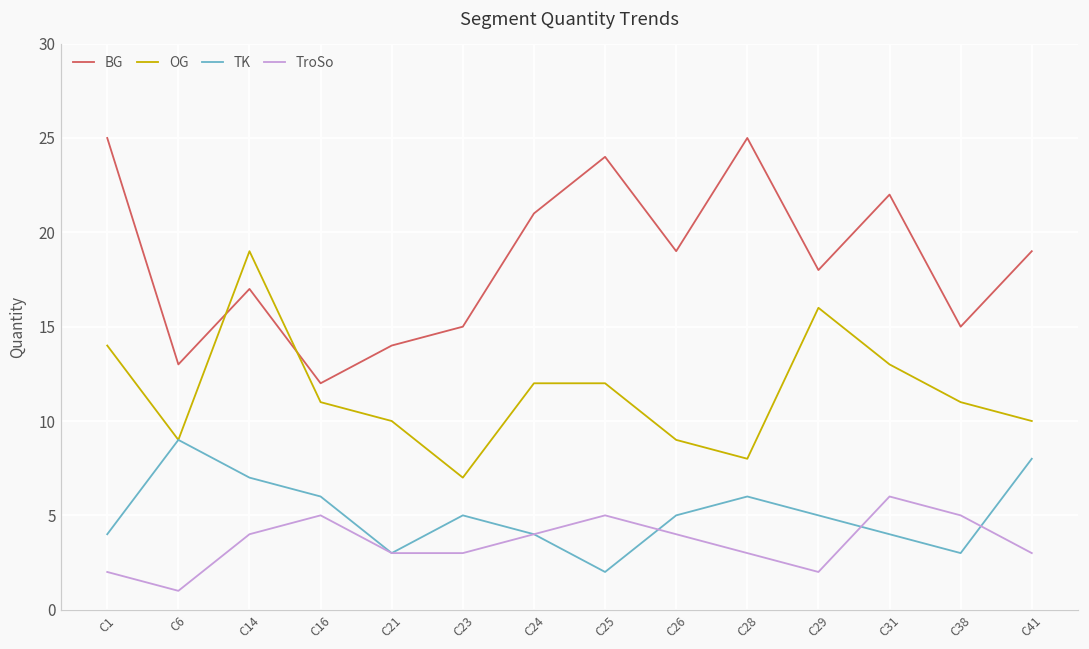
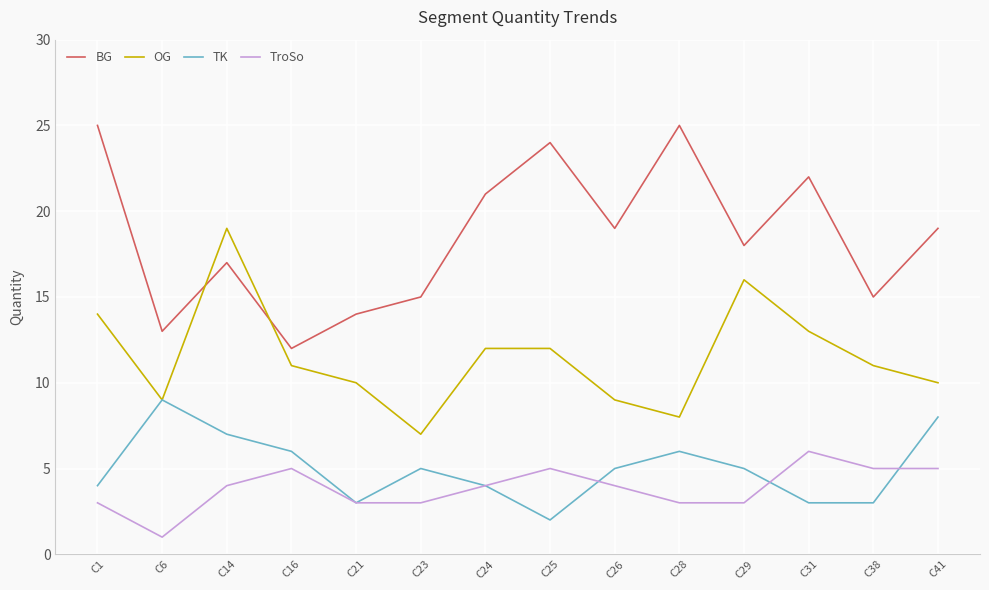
  {
    "BG": {
      "C1": 25,
      "C6": 13,
      "C14": 17,
      "C16": 12,
      "C21": 14,
      "C23": 15,
      "C24": 21,
      "C25": 24,
      "C26": 19,
      "C28": 25,
      "C29": 18,
      "C31": 22,
      "C38": 15,
      "C41": 19
    },
    "OG": {
      "C1": 14,
      "C14": 19,
      "C16": 11,
      "C21": 10,
      "C23": 7,
      "C24": 12,
      "C25": 12,
      "C26": 9,
      "C28": 8,
      "C29": 16,
      "C31": 13,
      "C38": 11,
      "C41": 10
    },
    "TK": {
      "C1": 4,
      "C14": 7,
      "C16": 6,
      "C23": 5,
      "C25": 2,
      "C26": 5,
      "C28": 6,
      "C29": 5,
-     "C31": 4,
+     "C31": 3,
      "C38": 3,
      "C41": 8
    },
    "TroSo": {
-     "C1": 2,
+     "C1": 3,
      "C6": 1,
      "C14": 4,
      "C16": 5,
      "C23": 3,
      "C25": 5,
      "C26": 4,
      "C28": 3,
-     "C29": 2,
+     "C29": 3,
      "C31": 6,
      "C38": 5,
-     "C41": 3
+     "C41": 5
    }
  }
